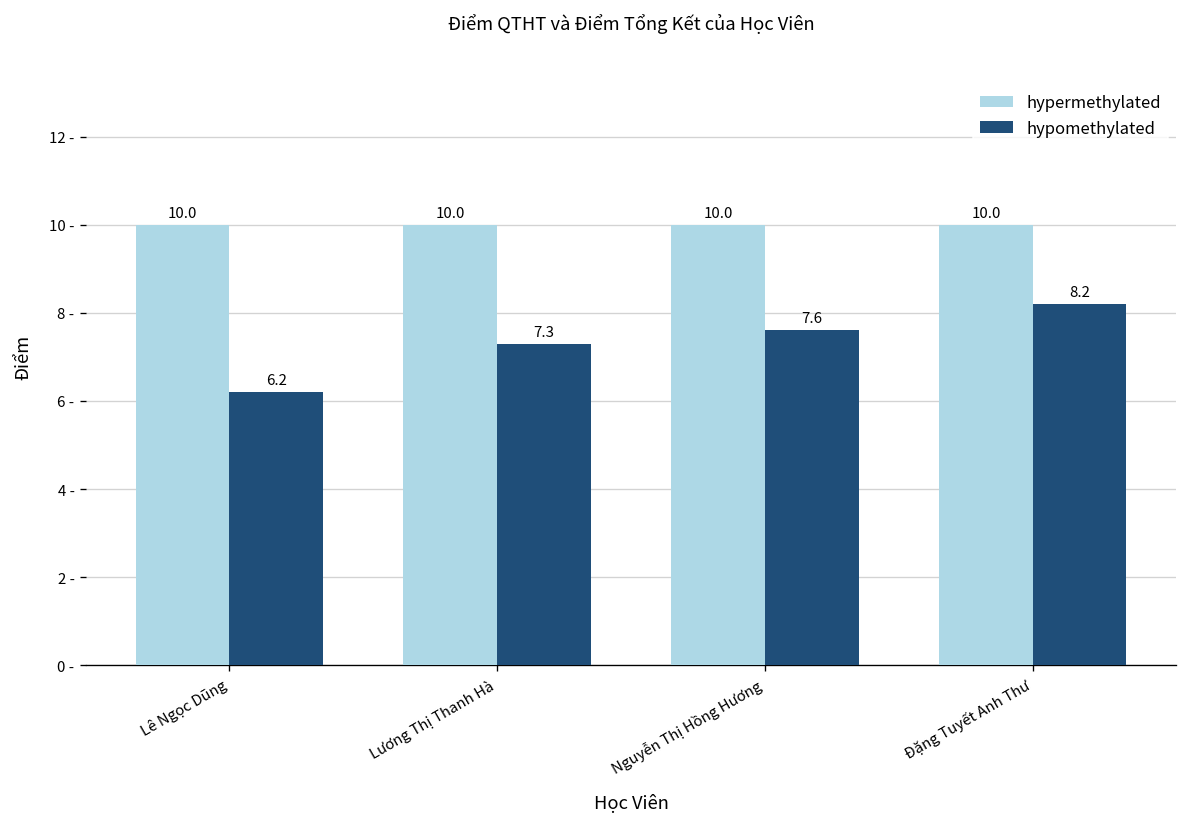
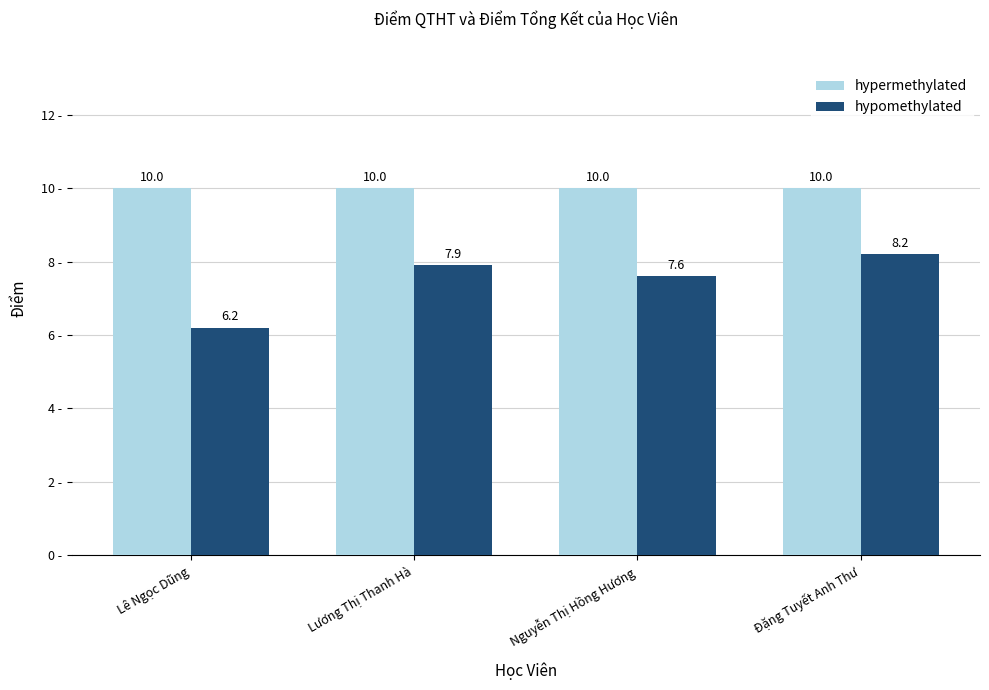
  {
    "hypermethylated": {
      "Lê Ngọc Dũng": 10.0,
      "Lương Thị Thanh Hà": 10.0,
      "Nguyễn Thị Hồng Hương": 10.0,
      "Đặng Tuyết Anh Thư": 10.0
    },
    "hypomethylated": {
      "Lê Ngọc Dũng": 6.2,
-     "Lương Thị Thanh Hà": 7.3,
+     "Lương Thị Thanh Hà": 7.9,
      "Nguyễn Thị Hồng Hương": 7.6,
      "Đặng Tuyết Anh Thư": 8.2
    }
  }
